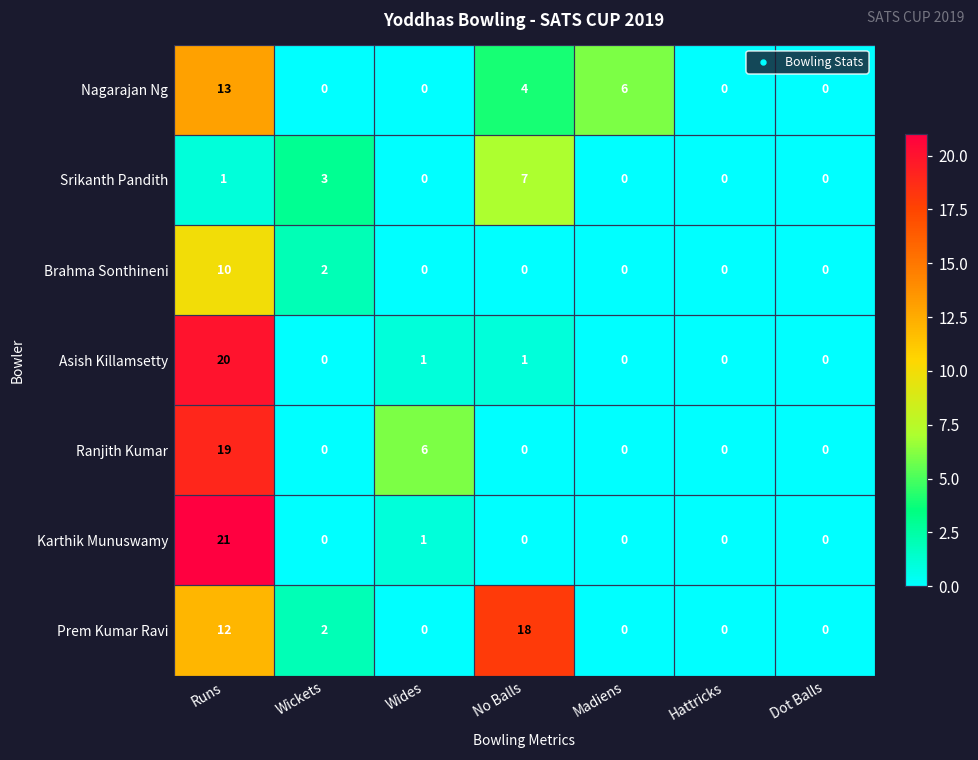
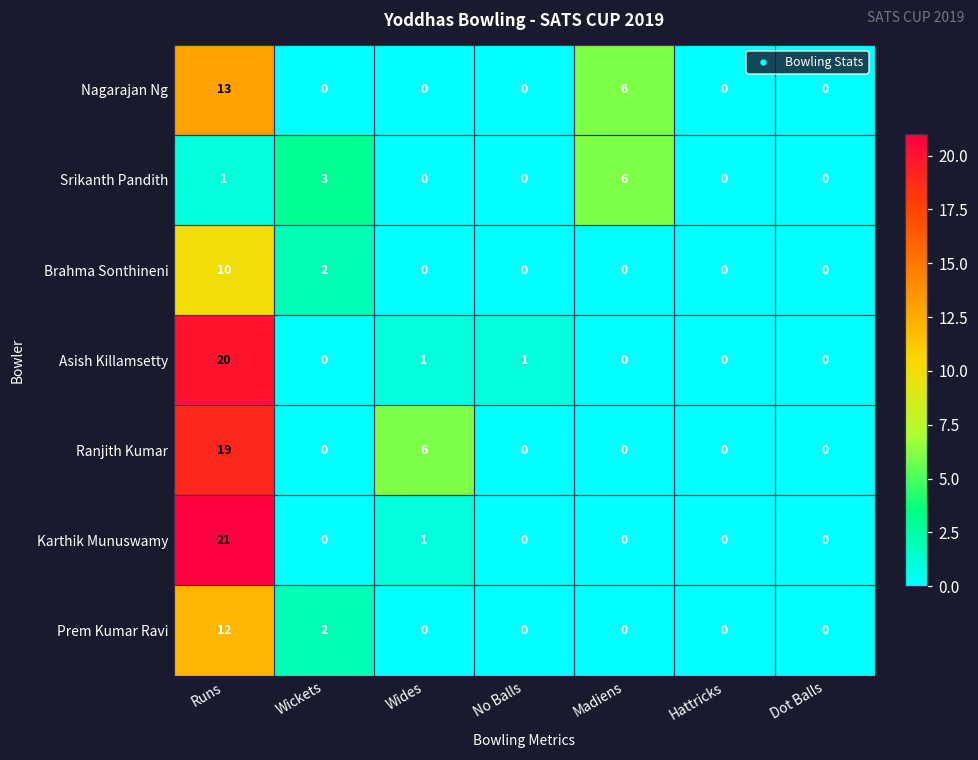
  {
    "Nagarajan Ng": {
      "Runs": 13,
      "Wickets": 0,
      "Wides": 0,
-     "No Balls": 4,
+     "No Balls": 0,
      "Madiens": 6,
      "Hattricks": 0,
      "Dot Balls": 0
    },
    "Srikanth Pandith": {
      "Runs": 1,
      "Wickets": 3,
      "Wides": 0,
-     "No Balls": 7,
-     "Madiens": 0,
+     "No Balls": 0,
+     "Madiens": 6,
      "Hattricks": 0,
      "Dot Balls": 0
    },
    "Brahma Sonthineni": {
      "Runs": 10,
      "Wickets": 2,
      "Wides": 0,
      "No Balls": 0,
      "Madiens": 0,
      "Hattricks": 0,
      "Dot Balls": 0
    },
    "Asish Killamsetty": {
      "Runs": 20,
      "Wickets": 0,
      "Wides": 1,
      "No Balls": 1,
      "Madiens": 0,
      "Hattricks": 0,
      "Dot Balls": 0
    },
    "Ranjith Kumar": {
      "Runs": 19,
      "Wickets": 0,
      "Wides": 6,
      "No Balls": 0,
      "Madiens": 0,
      "Hattricks": 0,
      "Dot Balls": 0
    },
    "Karthik Munuswamy": {
      "Runs": 21,
      "Wickets": 0,
      "Wides": 1,
      "No Balls": 0,
      "Madiens": 0,
      "Hattricks": 0,
      "Dot Balls": 0
    },
    "Prem Kumar Ravi": {
      "Runs": 12,
      "Wickets": 2,
      "Wides": 0,
-     "No Balls": 18,
+     "No Balls": 0,
      "Madiens": 0,
      "Hattricks": 0,
      "Dot Balls": 0
    }
  }
